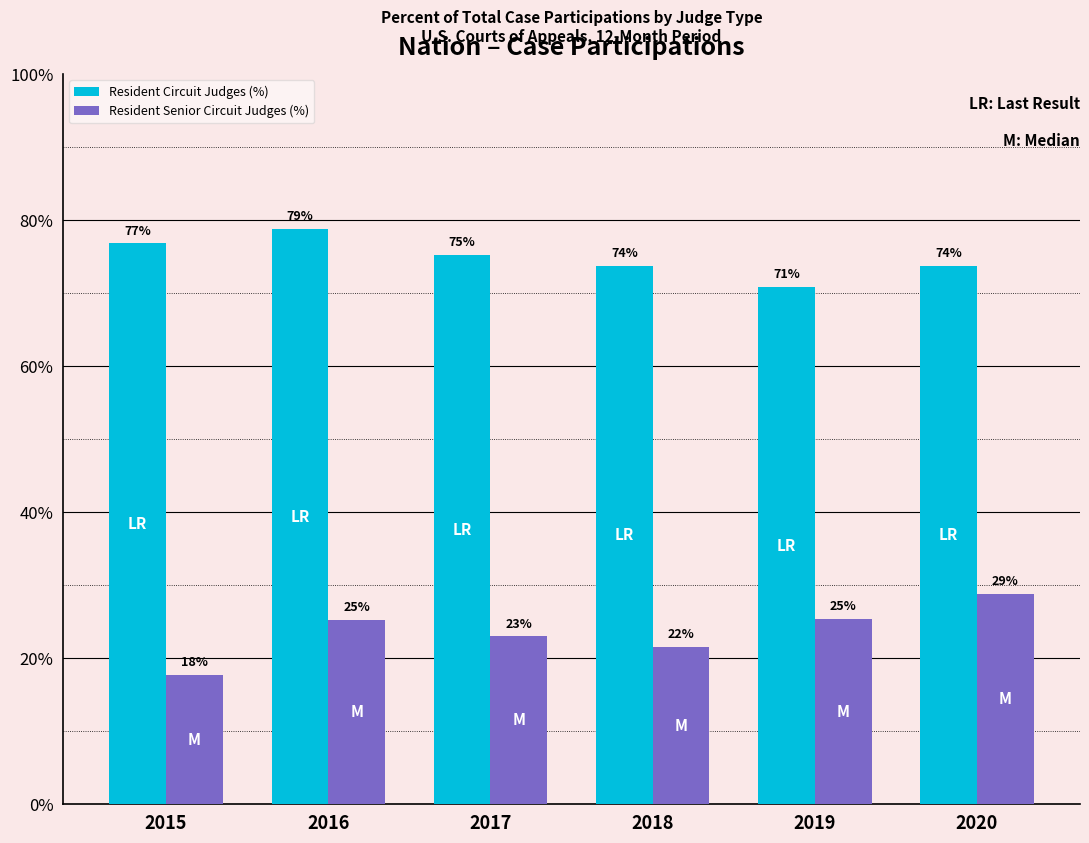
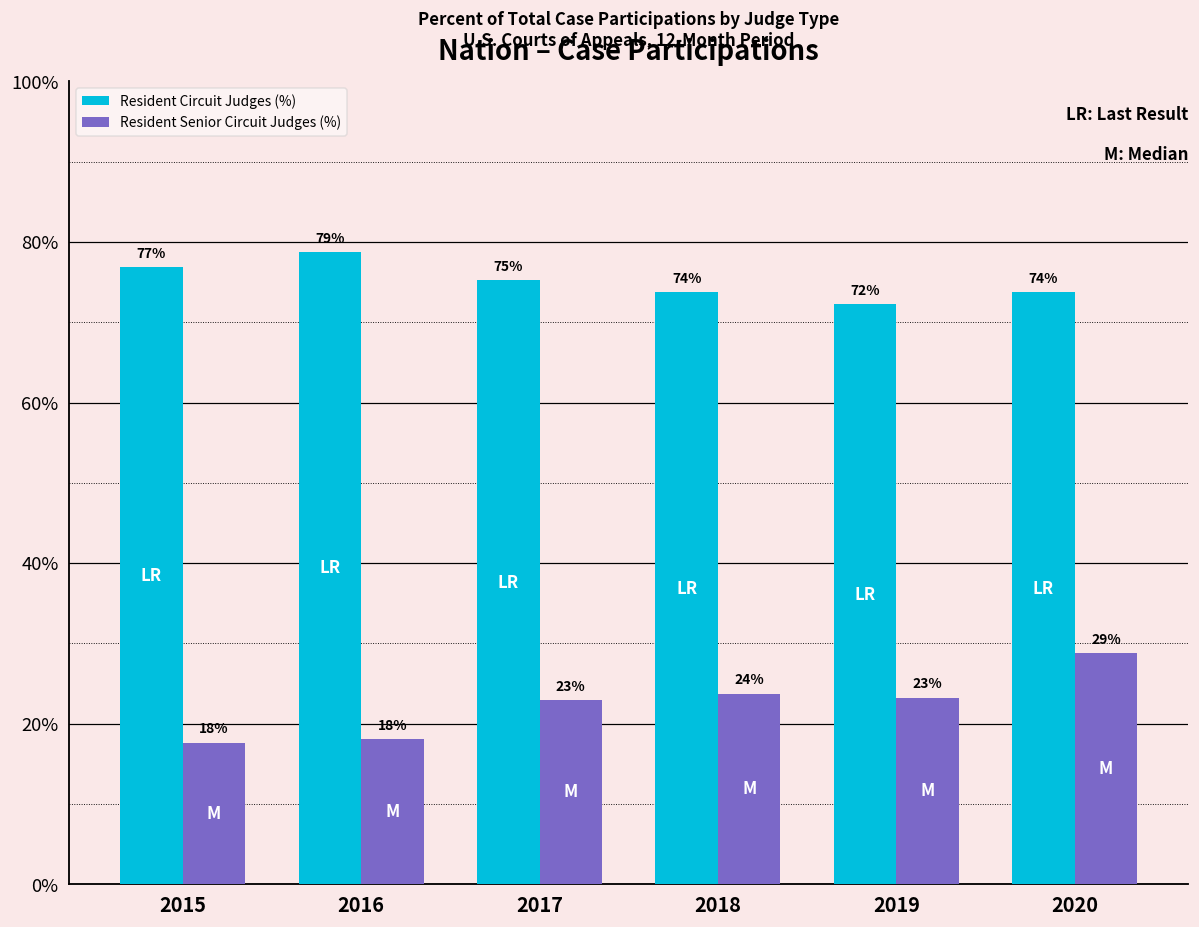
  {
    "Resident Circuit Judges (%)": {
      "2015": "77%",
      "2016": "79%",
      "2017": "75%",
      "2018": "74%",
-     "2019": "71%",
+     "2019": "72%",
      "2020": "74%"
    },
    "Resident Senior Circuit Judges (%)": {
      "2015": "18%",
-     "2016": "25%",
+     "2016": "18%",
      "2017": "23%",
-     "2018": "22%",
-     "2019": "25%",
+     "2018": "24%",
+     "2019": "23%",
      "2020": "29%"
    }
  }
